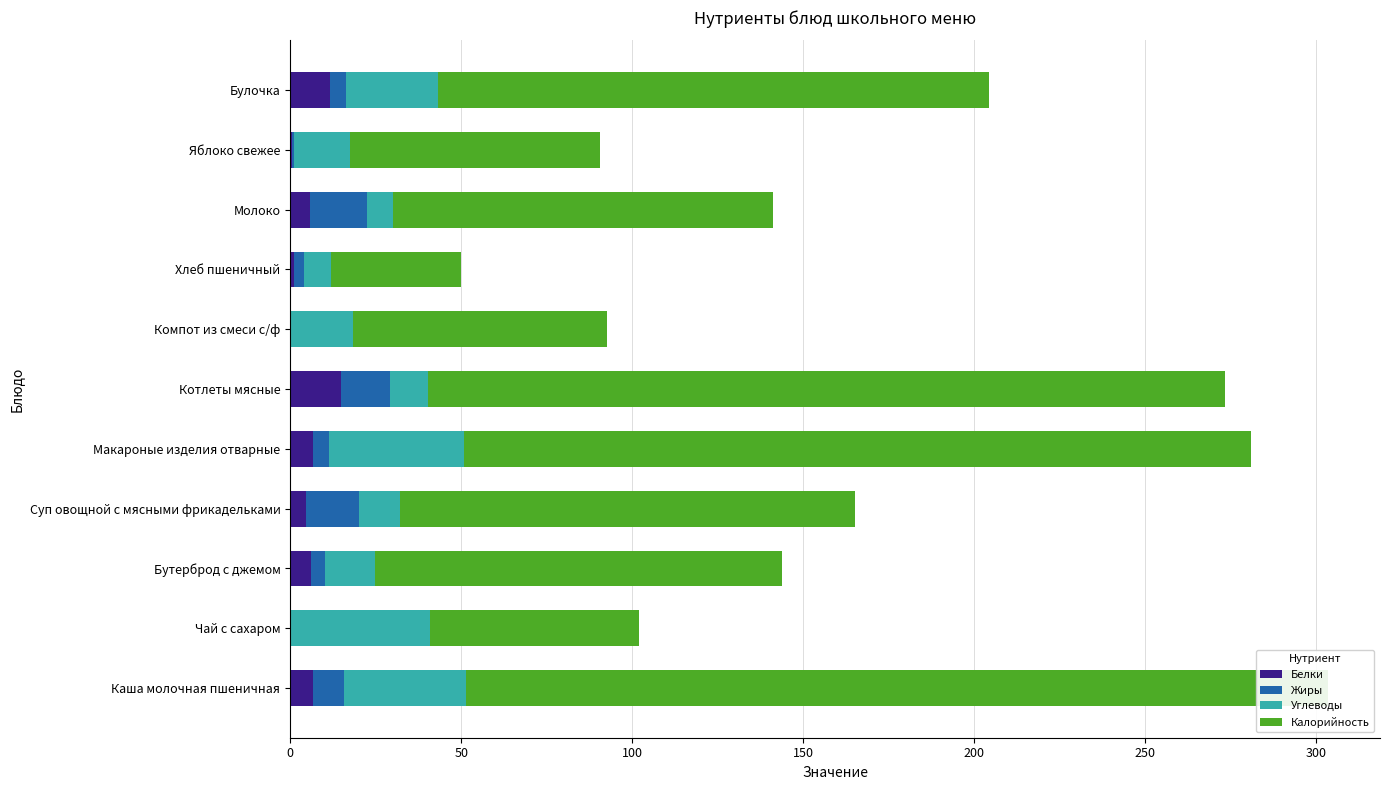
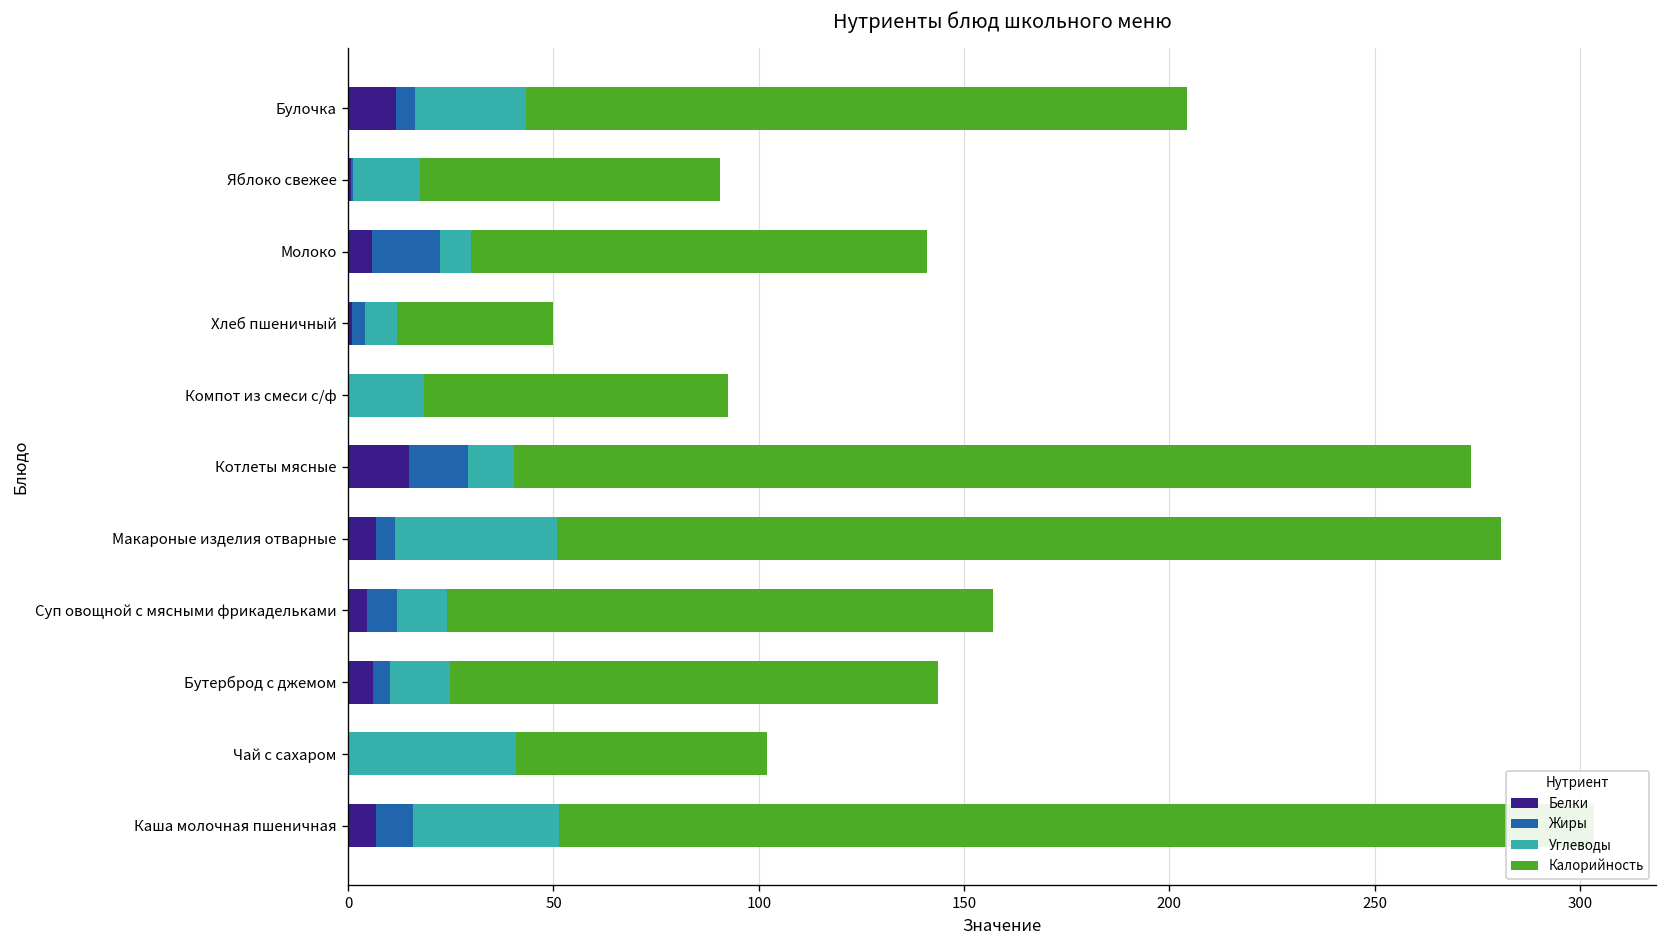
  {
    "Белки": {
      "Булочка": 12,
      "Молоко": 6,
      "Хлеб пшеничный": 1,
      "Котлеты мясные": 15,
      "Макароные изделия отварные": 7,
      "Суп овощной с мясными фрикадельками": 5,
      "Бутерброд с джемом": 6,
      "Каша молочная пшеничная": 7
    },
    "Жиры": {
      "Булочка": 5,
      "Молоко": 17,
      "Хлеб пшеничный": 3,
      "Компот из смеси с/ф": 0,
      "Котлеты мясные": 14,
      "Макароные изделия отварные": 5,
-     "Суп овощной с мясными фрикадельками": 15,
+     "Суп овощной с мясными фрикадельками": 7,
      "Бутерброд с джемом": 4,
      "Чай с сахаром": 0,
      "Каша молочная пшеничная": 9
    },
    "Углеводы": {
      "Булочка": 27,
      "Яблоко свежее": 16,
      "Молоко": 8,
      "Хлеб пшеничный": 8,
      "Компот из смеси с/ф": 18,
      "Котлеты мясные": 11,
      "Макароные изделия отварные": 40,
      "Суп овощной с мясными фрикадельками": 12,
      "Бутерброд с джемом": 15,
      "Чай с сахаром": 41,
      "Каша молочная пшеничная": 36
    },
    "Калорийность": {
      "Булочка": 161,
      "Яблоко свежее": 73,
      "Молоко": 111,
      "Хлеб пшеничный": 38,
      "Компот из смеси с/ф": 74,
      "Котлеты мясные": 233,
      "Макароные изделия отварные": 230,
      "Суп овощной с мясными фрикадельками": 133,
      "Бутерброд с джемом": 119,
      "Чай с сахаром": 61
    }
  }
